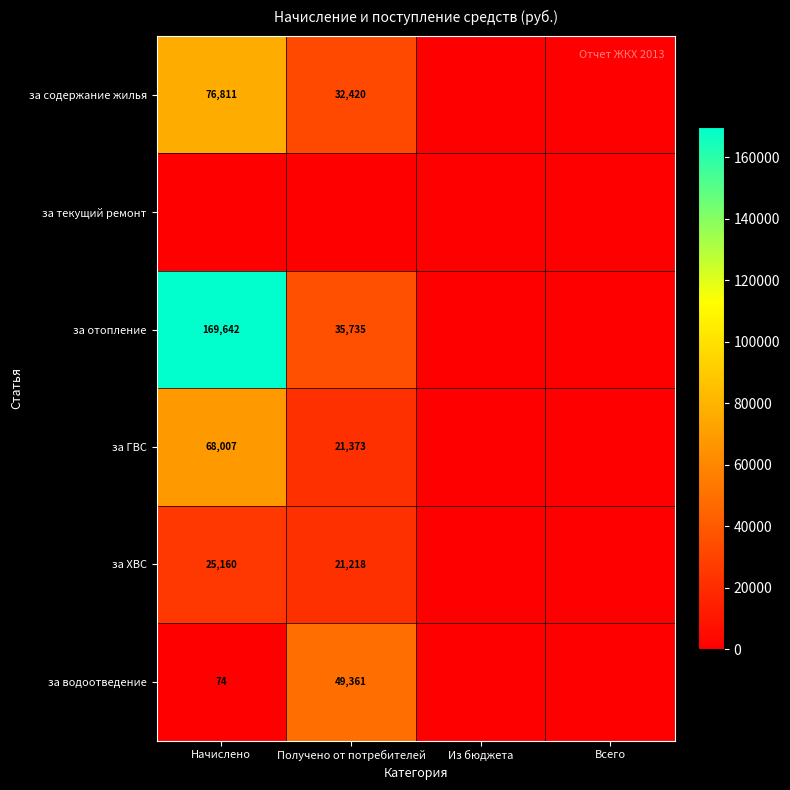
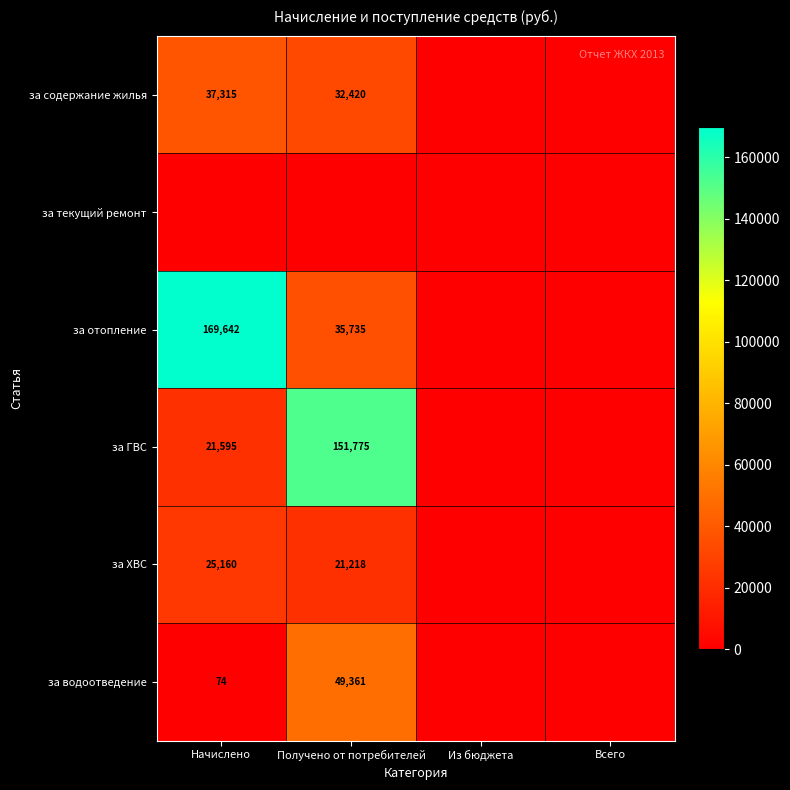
  {
    "за содержание жилья": {
-     "Начислено": "76,811",
+     "Начислено": "37,315",
      "Получено от потребителей": "32,420",
      "Всего": "2013"
    },
    "за отопление": {
      "Начислено": "169,642",
      "Получено от потребителей": "35,735"
    },
    "за ГВС": {
-     "Начислено": "68,007",
-     "Получено от потребителей": "21,373"
+     "Начислено": "21,595",
+     "Получено от потребителей": "151,775"
    },
    "за ХВС": {
      "Начислено": "25,160",
      "Получено от потребителей": "21,218"
    },
    "за водоотведение": {
      "Начислено": "74",
      "Получено от потребителей": "49,361"
    }
  }
